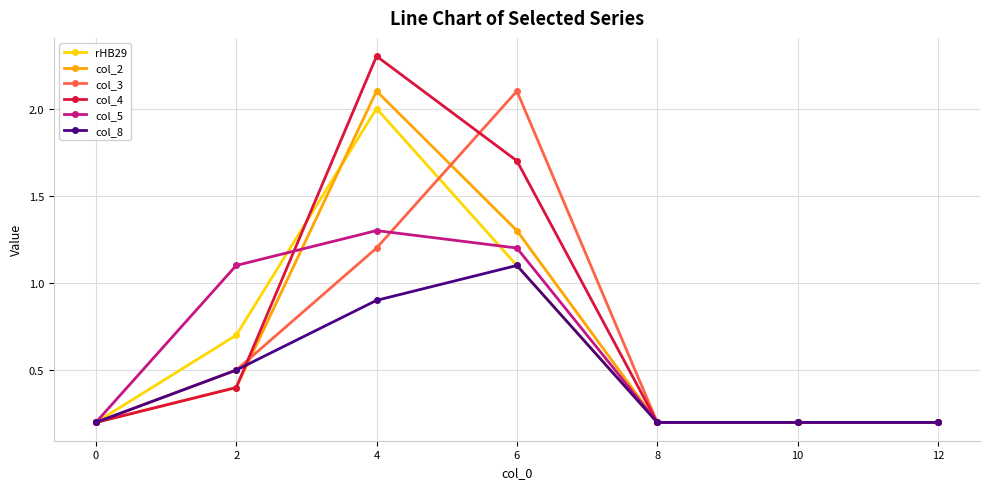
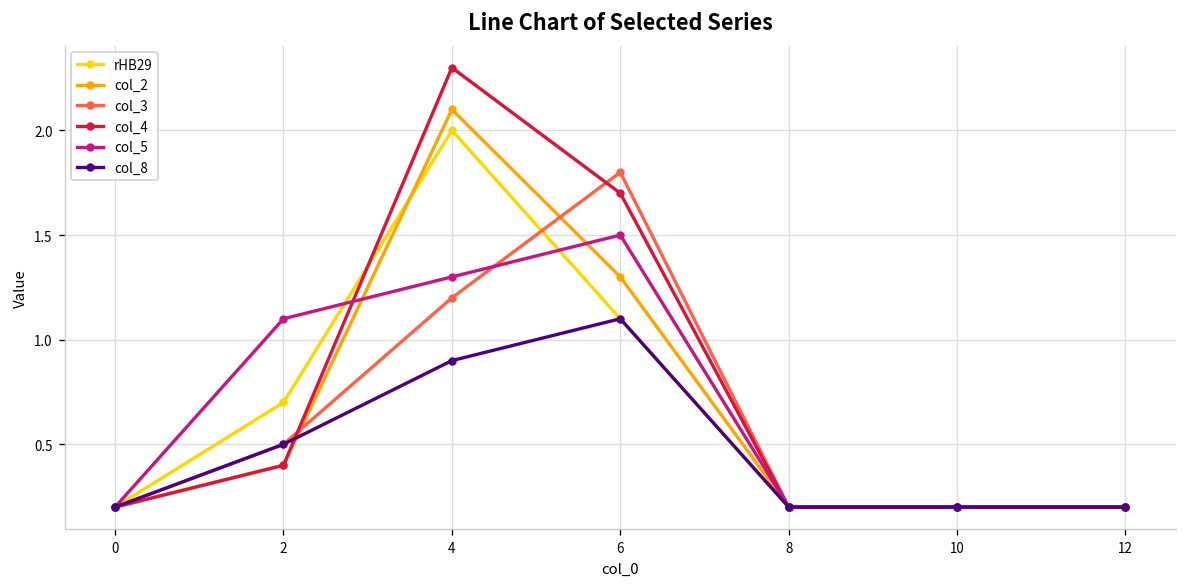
  {
    "col_3": {
      "4": 1.2,
-     "6": 2.1
+     "6": 1.8
    },
    "col_4": {
      "4": 2.3,
      "6": 1.7
    },
    "col_5": {
      "2": 1.1,
      "4": 1.3,
-     "6": 1.2
+     "6": 1.5
    },
    "col_8": {
      "4": 0.9
    }
  }
